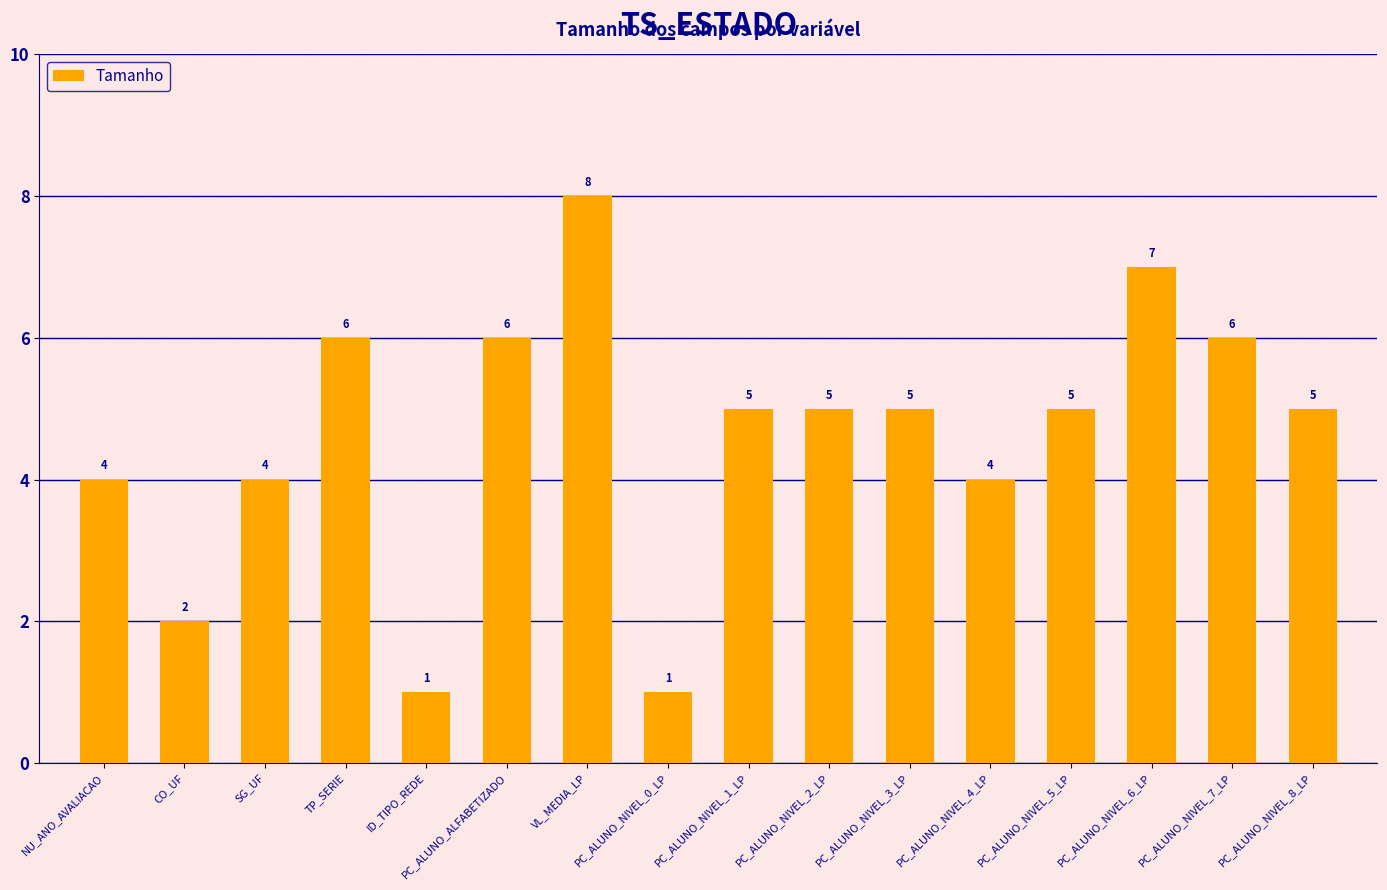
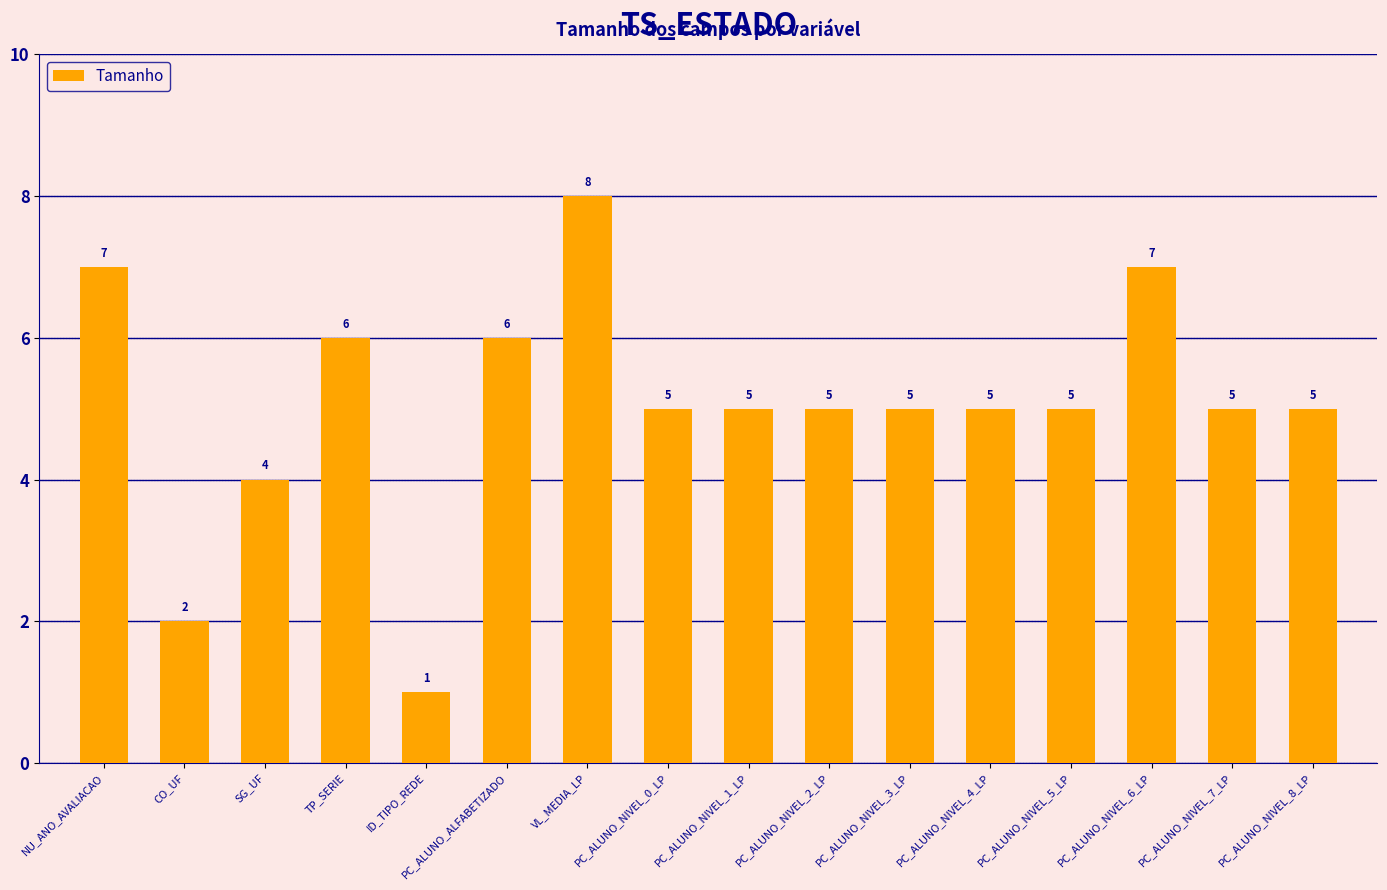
  {
-   "NU_ANO_AVALIACAO": 4,
+   "NU_ANO_AVALIACAO": 7,
    "CO_UF": 2,
    "SG_UF": 4,
    "TP_SERIE": 6,
    "ID_TIPO_REDE": 1,
    "PC_ALUNO_ALFABETIZADO": 6,
    "VL_MEDIA_LP": 8,
-   "PC_ALUNO_NIVEL_0_LP": 1,
+   "PC_ALUNO_NIVEL_0_LP": 5,
    "PC_ALUNO_NIVEL_1_LP": 5,
    "PC_ALUNO_NIVEL_2_LP": 5,
    "PC_ALUNO_NIVEL_3_LP": 5,
-   "PC_ALUNO_NIVEL_4_LP": 4,
+   "PC_ALUNO_NIVEL_4_LP": 5,
    "PC_ALUNO_NIVEL_5_LP": 5,
    "PC_ALUNO_NIVEL_6_LP": 7,
-   "PC_ALUNO_NIVEL_7_LP": 6,
+   "PC_ALUNO_NIVEL_7_LP": 5,
    "PC_ALUNO_NIVEL_8_LP": 5
  }
